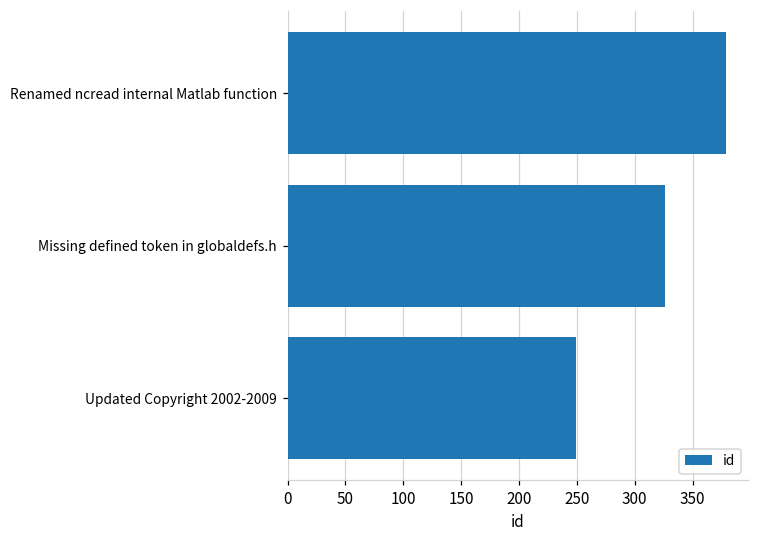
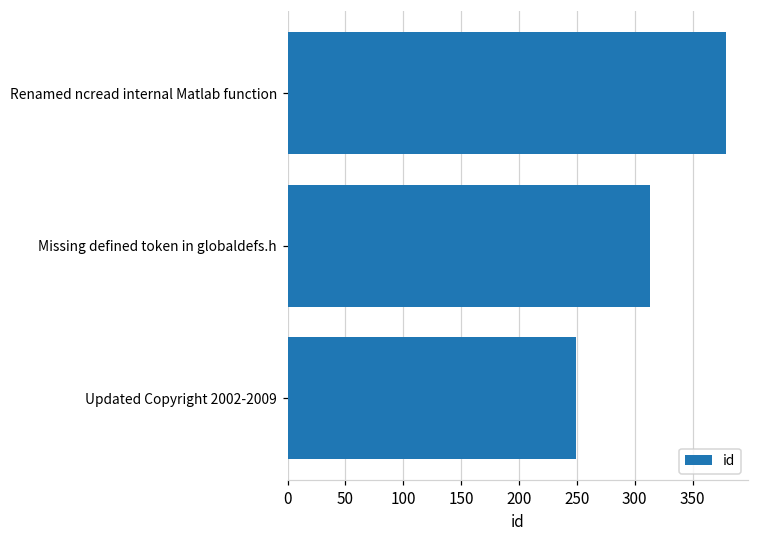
  {
    "Renamed ncread internal Matlab function": 379,
-   "Missing defined token in globaldefs.h": 326,
+   "Missing defined token in globaldefs.h": 313,
    "Updated Copyright 2002-2009": 249
  }
